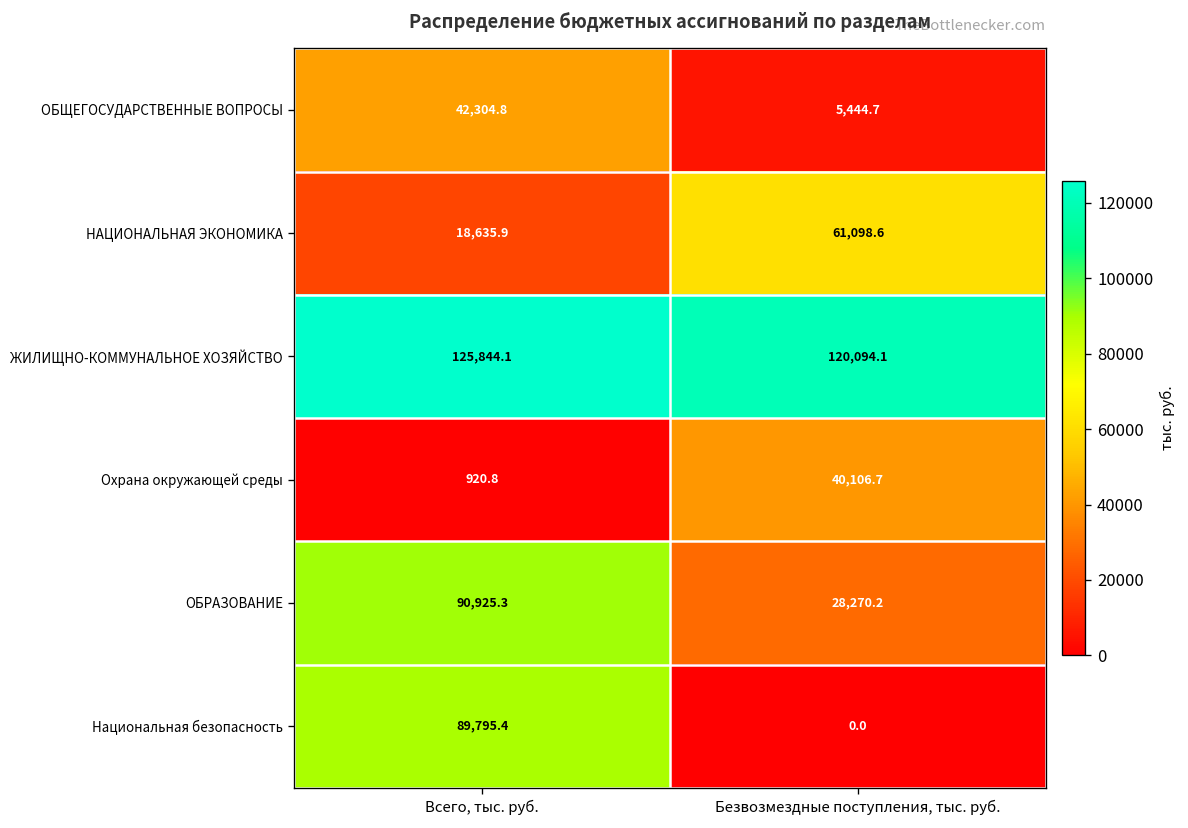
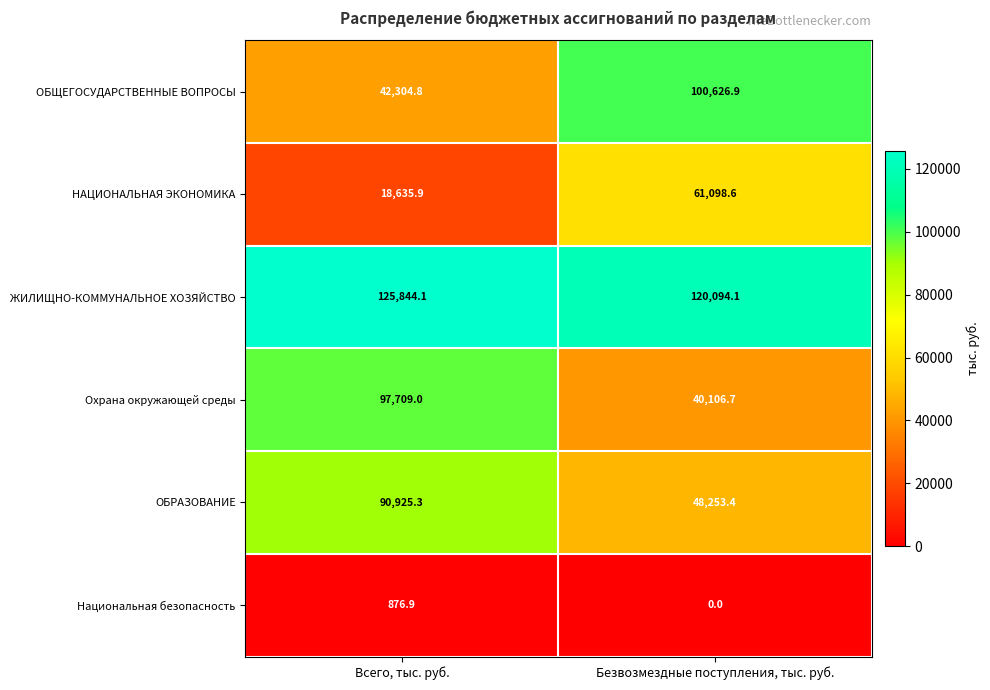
  {
    "ОБЩЕГОСУДАРСТВЕННЫЕ ВОПРОСЫ": {
      "Всего, тыс. руб.": "42,304.8",
-     "Безвозмездные поступления, тыс. руб.": "5,444.7"
+     "Безвозмездные поступления, тыс. руб.": "100,626.9"
    },
    "НАЦИОНАЛЬНАЯ ЭКОНОМИКА": {
      "Всего, тыс. руб.": "18,635.9",
      "Безвозмездные поступления, тыс. руб.": "61,098.6"
    },
    "ЖИЛИЩНО-КОММУНАЛЬНОЕ ХОЗЯЙСТВО": {
      "Всего, тыс. руб.": "125,844.1",
      "Безвозмездные поступления, тыс. руб.": "120,094.1"
    },
    "Охрана окружающей среды": {
-     "Всего, тыс. руб.": "920.8",
+     "Всего, тыс. руб.": "97,709.0",
      "Безвозмездные поступления, тыс. руб.": "40,106.7"
    },
    "ОБРАЗОВАНИЕ": {
      "Всего, тыс. руб.": "90,925.3",
-     "Безвозмездные поступления, тыс. руб.": "28,270.2"
+     "Безвозмездные поступления, тыс. руб.": "48,253.4"
    },
    "Национальная безопасность": {
-     "Всего, тыс. руб.": "89,795.4",
+     "Всего, тыс. руб.": "876.9",
      "Безвозмездные поступления, тыс. руб.": "0.0"
    }
  }
